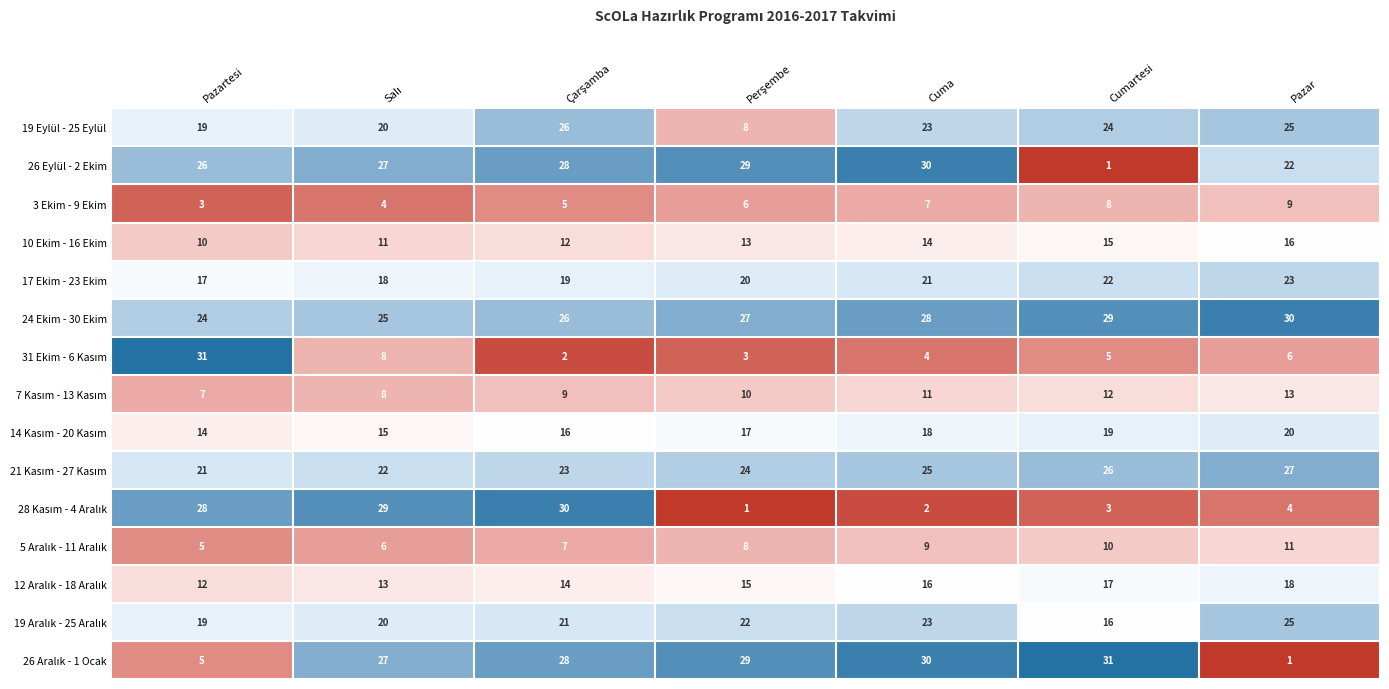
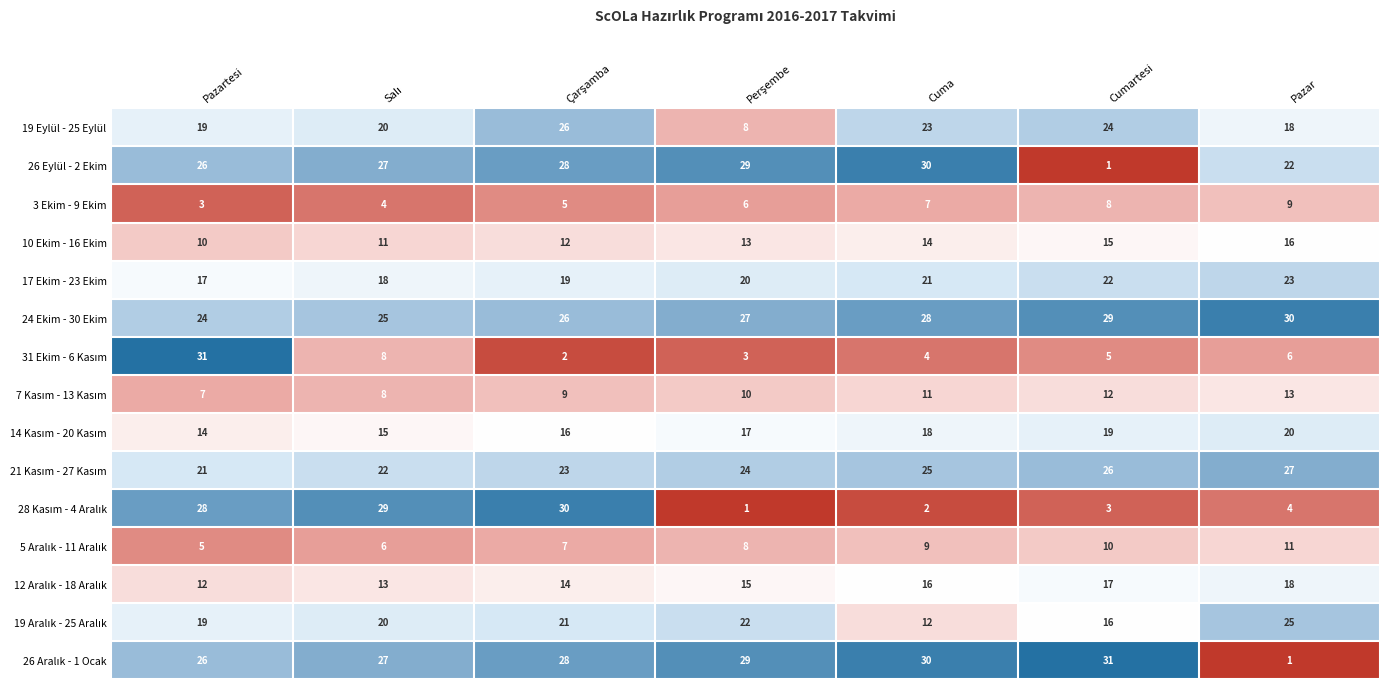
  {
    "19 Eylül - 25 Eylül": {
      "Pazartesi": 19,
      "Salı": 20,
      "Çarşamba": 26,
      "Perşembe": 8,
      "Cuma": 23,
      "Cumartesi": 24,
-     "Pazar": 25
+     "Pazar": 18
    },
    "26 Eylül - 2 Ekim": {
      "Pazartesi": 26,
      "Salı": 27,
      "Çarşamba": 28,
      "Perşembe": 29,
      "Cuma": 30,
      "Cumartesi": 1,
      "Pazar": 22
    },
    "3 Ekim - 9 Ekim": {
      "Pazartesi": 3,
      "Salı": 4,
      "Çarşamba": 5,
      "Perşembe": 6,
      "Cuma": 7,
      "Cumartesi": 8,
      "Pazar": 9
    },
    "10 Ekim - 16 Ekim": {
      "Pazartesi": 10,
      "Salı": 11,
      "Çarşamba": 12,
      "Perşembe": 13,
      "Cuma": 14,
      "Cumartesi": 15,
      "Pazar": 16
    },
    "17 Ekim - 23 Ekim": {
      "Pazartesi": 17,
      "Salı": 18,
      "Çarşamba": 19,
      "Perşembe": 20,
      "Cuma": 21,
      "Cumartesi": 22,
      "Pazar": 23
    },
    "24 Ekim - 30 Ekim": {
      "Pazartesi": 24,
      "Salı": 25,
      "Çarşamba": 26,
      "Perşembe": 27,
      "Cuma": 28,
      "Cumartesi": 29,
      "Pazar": 30
    },
    "31 Ekim - 6 Kasım": {
      "Pazartesi": 31,
      "Salı": 8,
      "Çarşamba": 2,
      "Perşembe": 3,
      "Cuma": 4,
      "Cumartesi": 5,
      "Pazar": 6
    },
    "7 Kasım - 13 Kasım": {
      "Pazartesi": 7,
      "Salı": 8,
      "Çarşamba": 9,
      "Perşembe": 10,
      "Cuma": 11,
      "Cumartesi": 12,
      "Pazar": 13
    },
    "14 Kasım - 20 Kasım": {
      "Pazartesi": 14,
      "Salı": 15,
      "Çarşamba": 16,
      "Perşembe": 17,
      "Cuma": 18,
      "Cumartesi": 19,
      "Pazar": 20
    },
    "21 Kasım - 27 Kasım": {
      "Pazartesi": 21,
      "Salı": 22,
      "Çarşamba": 23,
      "Perşembe": 24,
      "Cuma": 25,
      "Cumartesi": 26,
      "Pazar": 27
    },
    "28 Kasım - 4 Aralık": {
      "Pazartesi": 28,
      "Salı": 29,
      "Çarşamba": 30,
      "Perşembe": 1,
      "Cuma": 2,
      "Cumartesi": 3,
      "Pazar": 4
    },
    "5 Aralık - 11 Aralık": {
      "Pazartesi": 5,
      "Salı": 6,
      "Çarşamba": 7,
      "Perşembe": 8,
      "Cuma": 9,
      "Cumartesi": 10,
      "Pazar": 11
    },
    "12 Aralık - 18 Aralık": {
      "Pazartesi": 12,
      "Salı": 13,
      "Çarşamba": 14,
      "Perşembe": 15,
      "Cuma": 16,
      "Cumartesi": 17,
      "Pazar": 18
    },
    "19 Aralık - 25 Aralık": {
      "Pazartesi": 19,
      "Salı": 20,
      "Çarşamba": 21,
      "Perşembe": 22,
-     "Cuma": 23,
+     "Cuma": 12,
      "Cumartesi": 16,
      "Pazar": 25
    },
    "26 Aralık - 1 Ocak": {
-     "Pazartesi": 5,
+     "Pazartesi": 26,
      "Salı": 27,
      "Çarşamba": 28,
      "Perşembe": 29,
      "Cuma": 30,
      "Cumartesi": 31,
      "Pazar": 1
    }
  }
